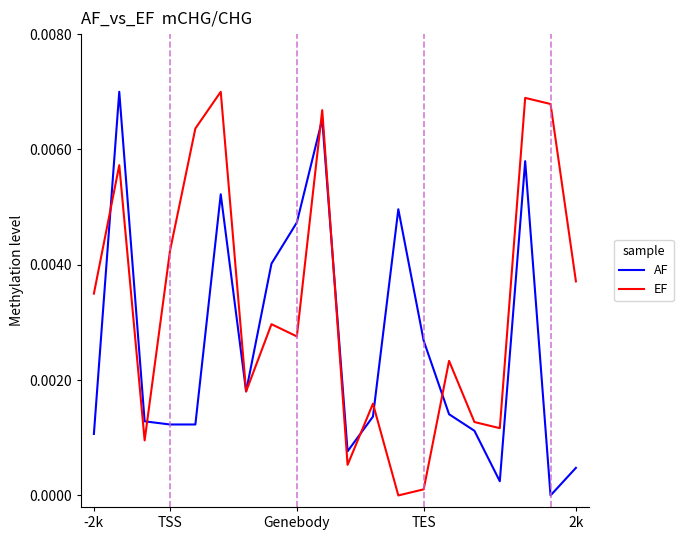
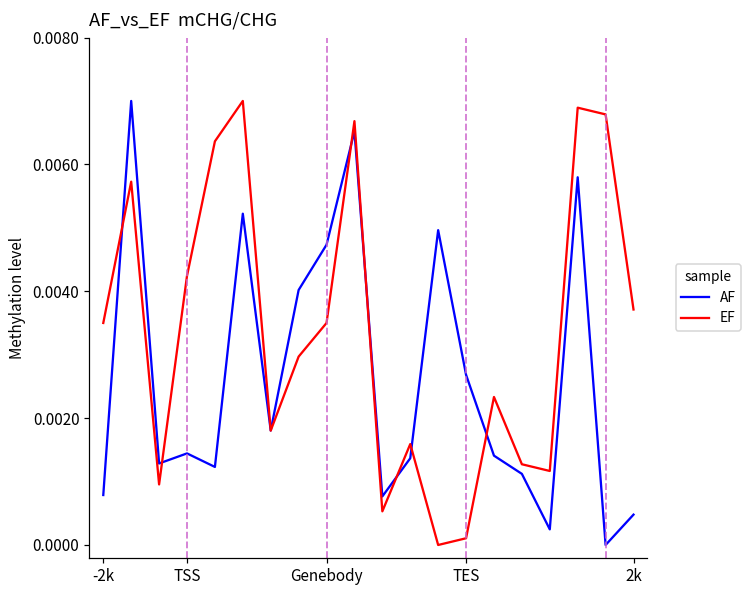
  {
    "AF": {
-     "-2k": 0.0011,
-     "TSS": 0.0012,
+     "-2k": 0.0008,
+     "TSS": 0.0014,
      "Genebody": 0.0047,
      "TES": 0.0027,
      "2k": 0.0005
    },
    "EF": {
      "-2k": 0.0035,
      "TSS": 0.0042,
-     "Genebody": 0.0028,
+     "Genebody": 0.0035,
      "TES": 0.0001,
      "2k": 0.0037
    }
  }
